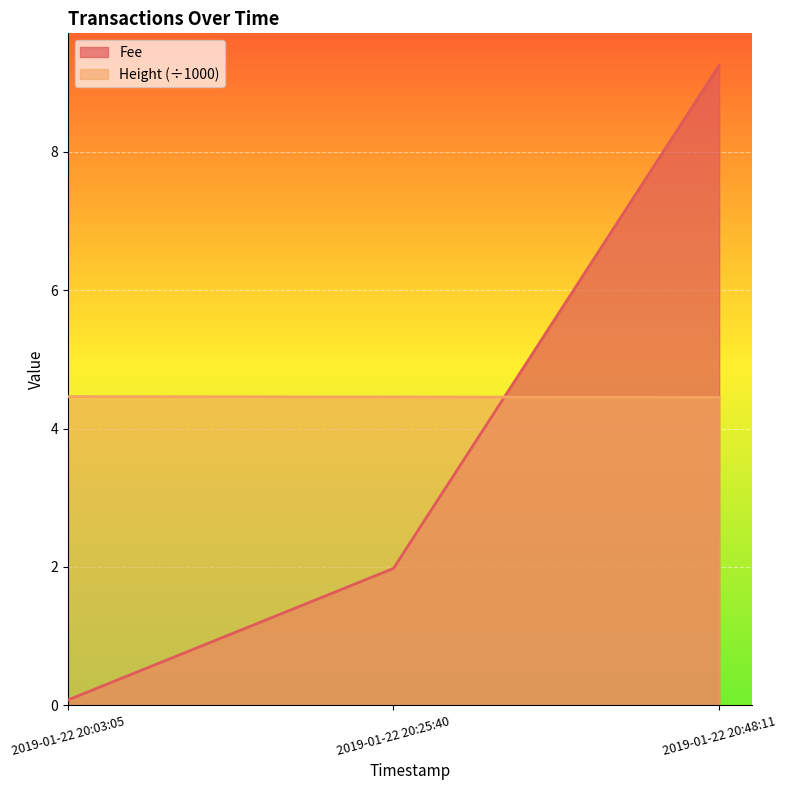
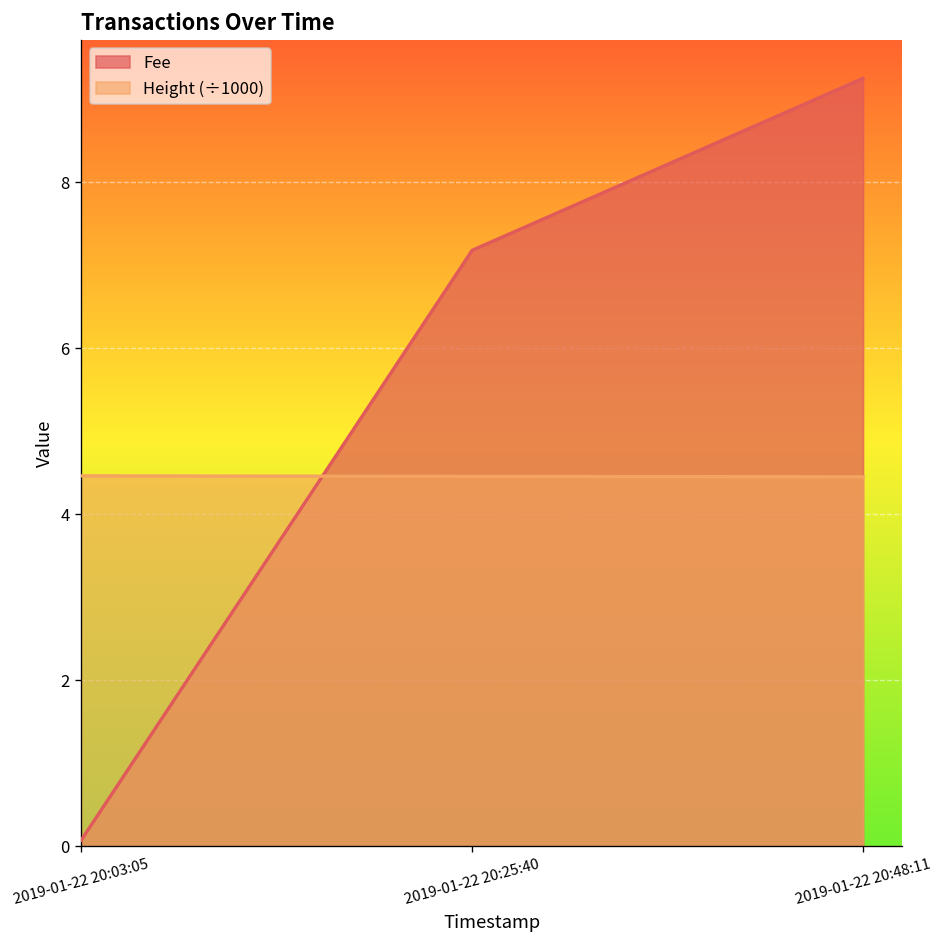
  {
    "Fee": {
      "2019-01-22 20:03:05": 0.1,
-     "2019-01-22 20:25:40": 2.0,
+     "2019-01-22 20:25:40": 7.2,
      "2019-01-22 20:48:11": 9.3
    },
    "Height (÷1000)": {
      "2019-01-22 20:03:05": 4.5,
      "2019-01-22 20:25:40": 4.5,
      "2019-01-22 20:48:11": 4.5
    }
  }
